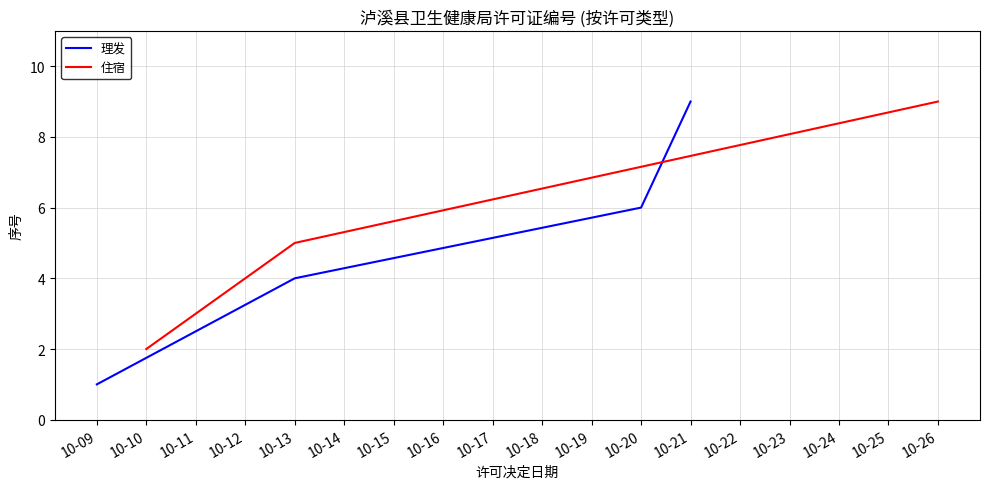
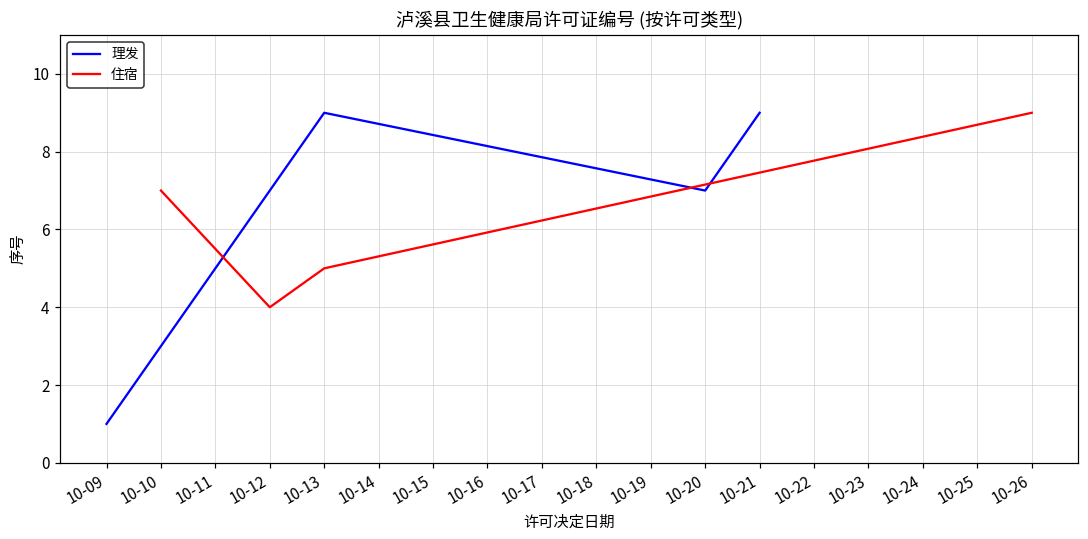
  {
    "理发": {
      "10-09": 1,
-     "10-13": 4,
-     "10-20": 6,
+     "10-13": 9,
+     "10-20": 7,
      "10-21": 9
    },
    "住宿": {
-     "10-10": 2,
+     "10-10": 7,
      "10-12": 4,
      "10-13": 5,
      "10-26": 9
    }
  }
